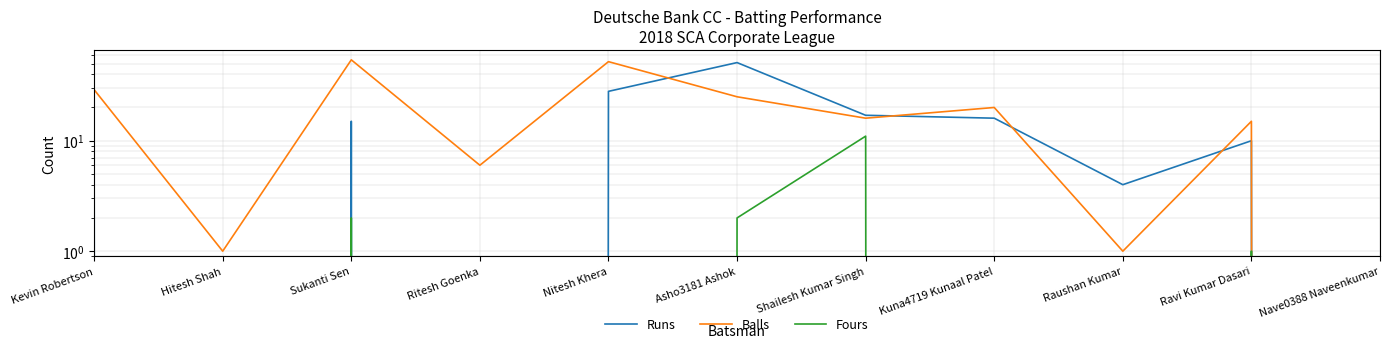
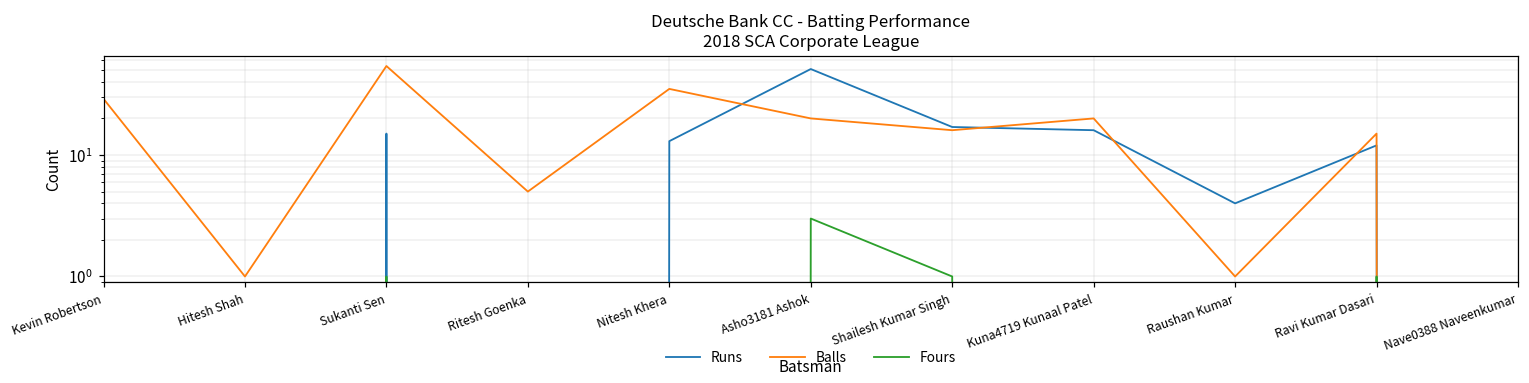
  {
    "Runs": {
      "Kevin Robertson": 9,
      "Sukanti Sen": 15,
-     "Nitesh Khera": 28,
+     "Nitesh Khera": 13,
      "Asho3181 Ashok": 50,
      "Shailesh Kumar Singh": 17,
      "Kuna4719 Kunaal Patel": 16,
      "Raushan Kumar": 4,
-     "Ravi Kumar Dasari": 10
+     "Ravi Kumar Dasari": 12
    },
    "Balls": {
      "Kevin Robertson": 29,
      "Hitesh Shah": 1,
      "Sukanti Sen": 50,
-     "Ritesh Goenka": 6,
-     "Nitesh Khera": 50,
-     "Asho3181 Ashok": 25,
+     "Ritesh Goenka": 5,
+     "Nitesh Khera": 35,
+     "Asho3181 Ashok": 20,
      "Shailesh Kumar Singh": 16,
      "Kuna4719 Kunaal Patel": 20,
      "Raushan Kumar": 1,
      "Ravi Kumar Dasari": 15
    },
    "Fours": {
-     "Sukanti Sen": 2,
-     "Asho3181 Ashok": 2,
-     "Shailesh Kumar Singh": 11,
+     "Sukanti Sen": 1,
+     "Asho3181 Ashok": 3,
+     "Shailesh Kumar Singh": 1,
      "Ravi Kumar Dasari": 1
    }
  }
